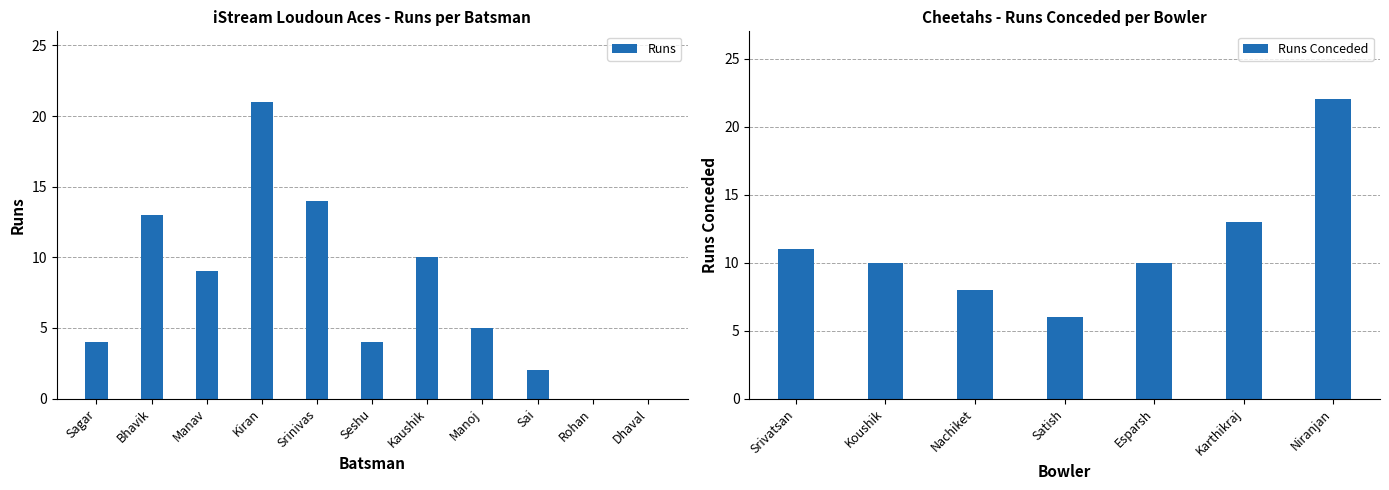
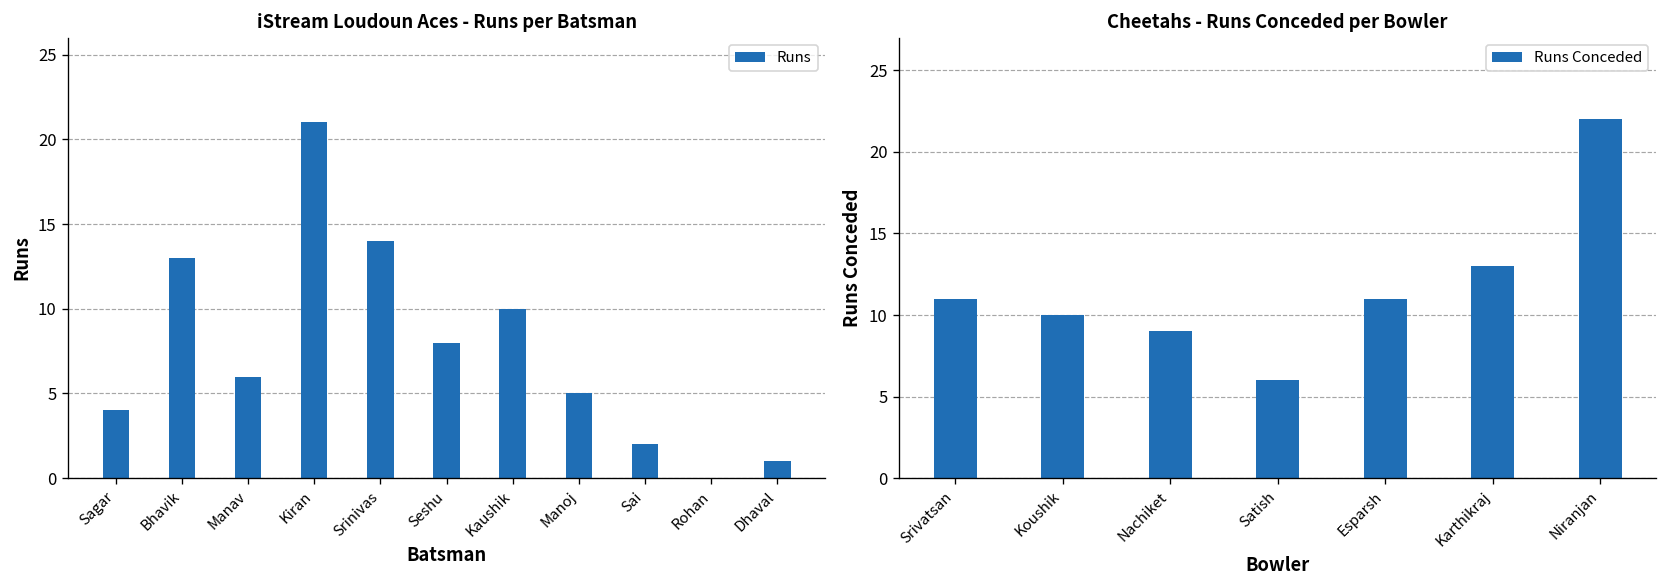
  {
    "iStream Loudoun Aces - Runs per Batsman": {
      "Sagar": 4,
      "Bhavik": 13,
-     "Manav": 9,
+     "Manav": 6,
      "Kiran": 21,
      "Srinivas": 14,
-     "Seshu": 4,
+     "Seshu": 8,
      "Kaushik": 10,
      "Manoj": 5,
      "Sai": 2,
      "Rohan": 0,
-     "Dhaval": 0
+     "Dhaval": 1
    },
    "Cheetahs - Runs Conceded per Bowler": {
      "Srivatsan": 11,
      "Koushik": 10,
-     "Nachiket": 8,
+     "Nachiket": 9,
      "Satish": 6,
-     "Esparsh": 10,
+     "Esparsh": 11,
      "Karthikraj": 13,
      "Niranjan": 22
    }
  }
